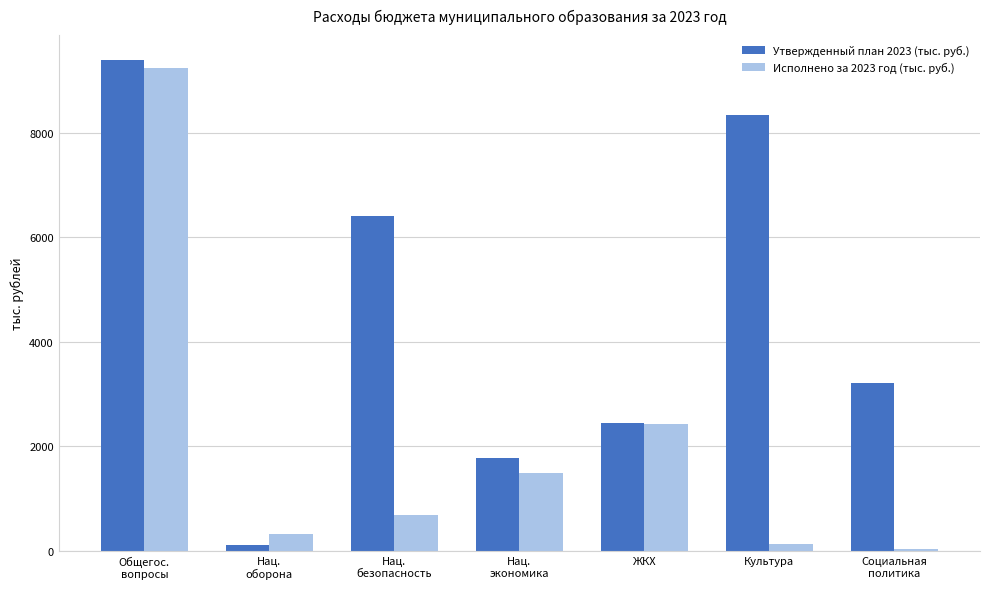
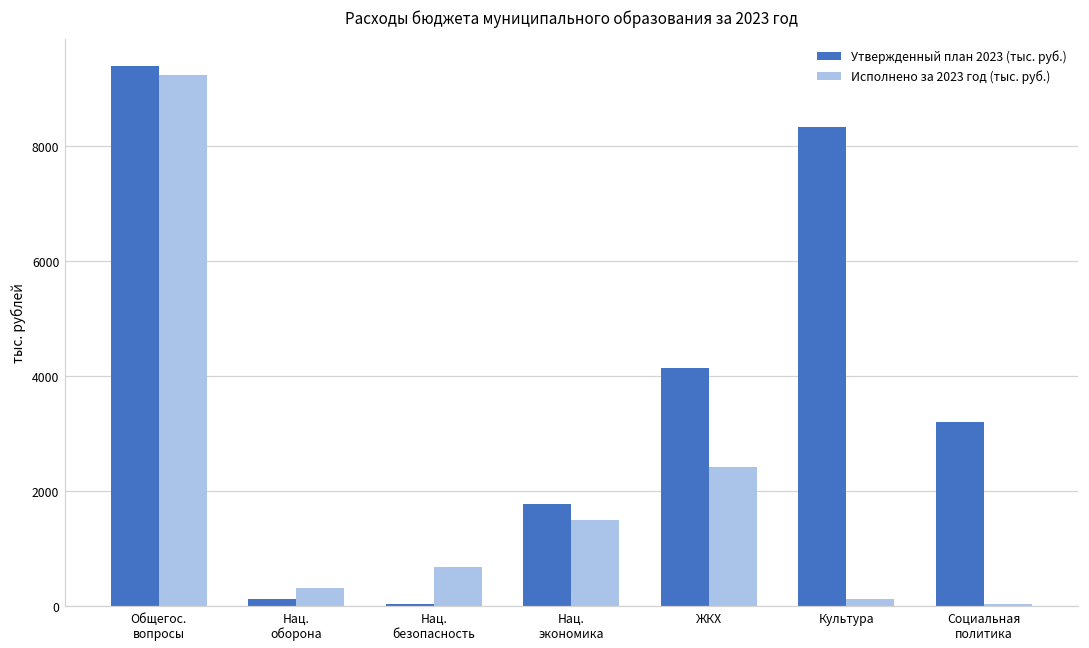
  {
    "Утвержденный план 2023 (тыс. руб.)": {
      "Общегос. вопросы": 9400,
      "Нац. оборона": 100,
-     "Нац. безопасность": 6400,
+     "Нац. безопасность": 0,
      "Нац. экономика": 1800,
-     "ЖКХ": 2400,
+     "ЖКХ": 4100,
      "Культура": 8300,
      "Социальная политика": 3200
    },
    "Исполнено за 2023 год (тыс. руб.)": {
      "Общегос. вопросы": 9200,
      "Нац. оборона": 300,
      "Нац. безопасность": 700,
      "Нац. экономика": 1500,
      "ЖКХ": 2400,
      "Культура": 100
    }
  }
